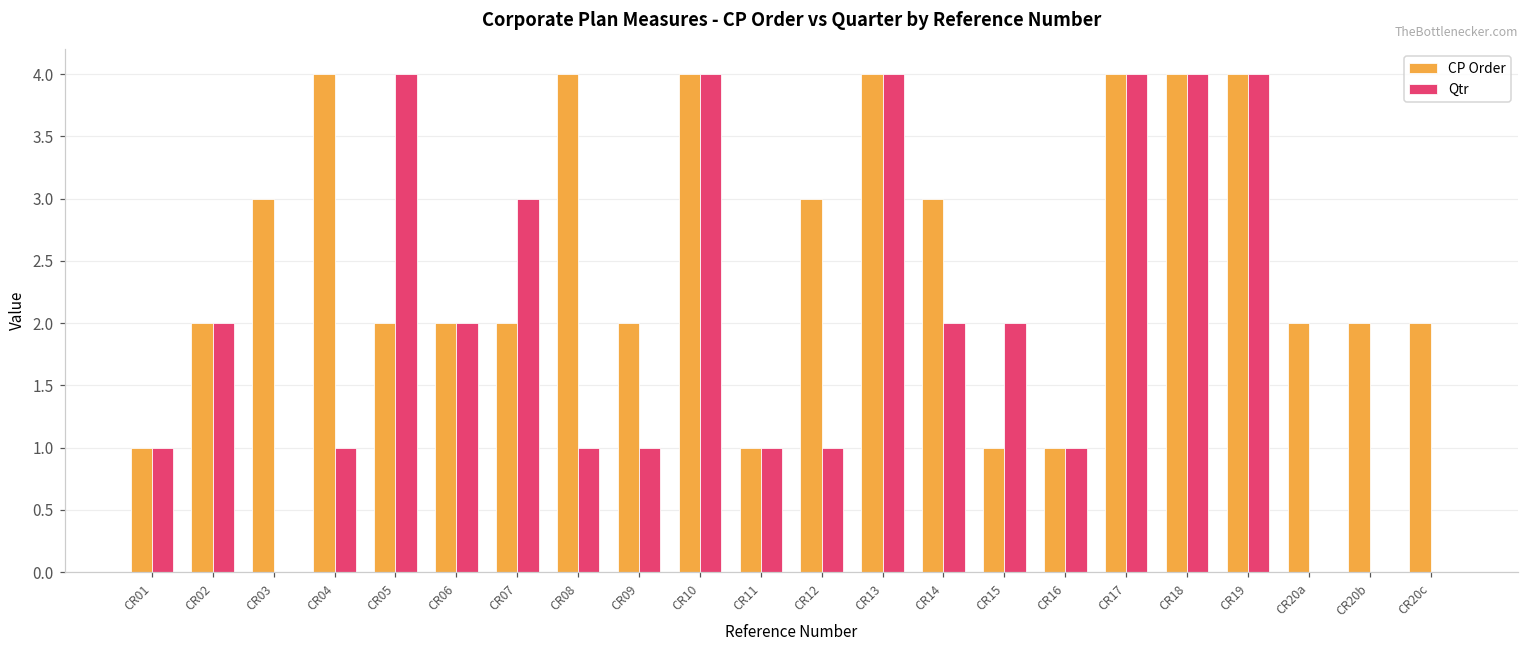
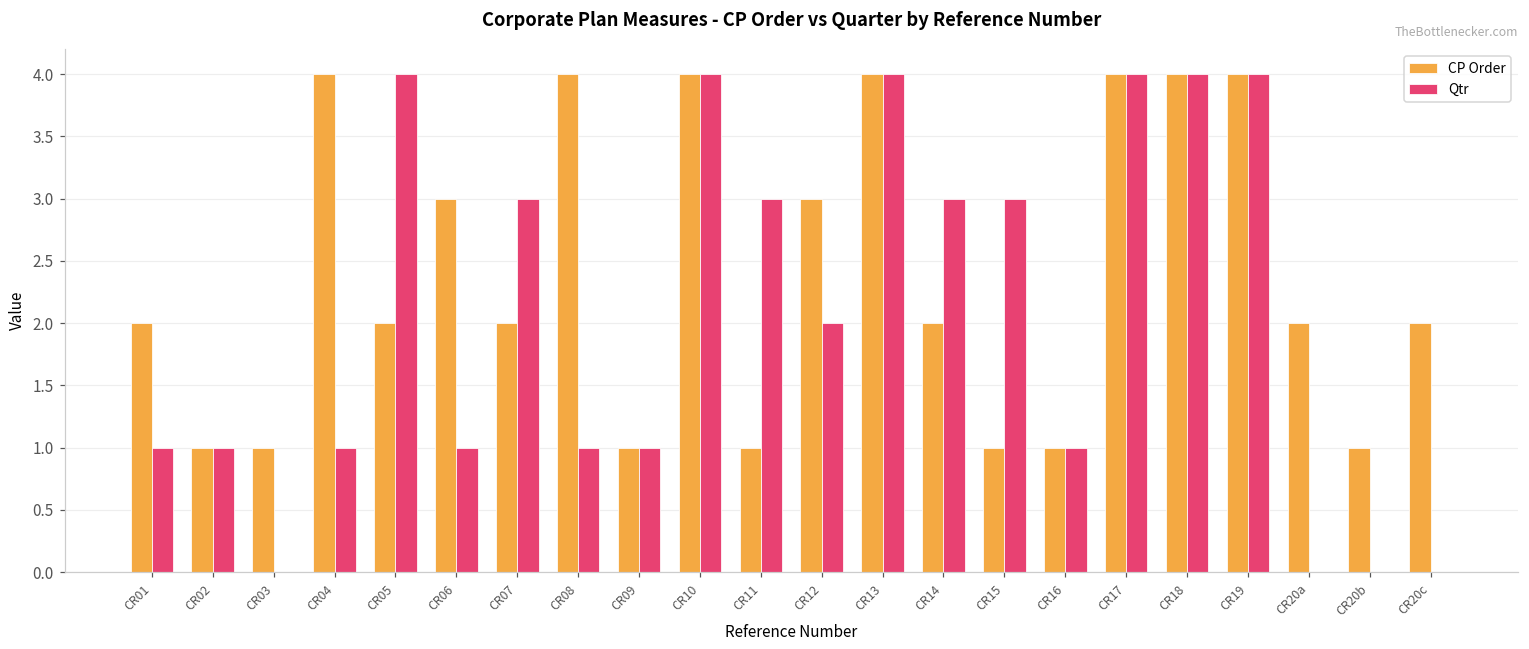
  {
    "CP Order": {
-     "CR01": 1,
-     "CR02": 2,
-     "CR03": 3,
+     "CR01": 2,
+     "CR02": 1,
+     "CR03": 1,
      "CR04": 4,
      "CR05": 2,
-     "CR06": 2,
+     "CR06": 3,
      "CR07": 2,
      "CR08": 4,
-     "CR09": 2,
+     "CR09": 1,
      "CR10": 4,
      "CR11": 1,
      "CR12": 3,
      "CR13": 4,
-     "CR14": 3,
+     "CR14": 2,
      "CR15": 1,
      "CR16": 1,
      "CR17": 4,
      "CR18": 4,
      "CR19": 4,
      "CR20a": 2,
-     "CR20b": 2,
+     "CR20b": 1,
      "CR20c": 2
    },
    "Qtr": {
      "CR01": 1,
-     "CR02": 2,
+     "CR02": 1,
      "CR03": 0,
      "CR04": 1,
      "CR05": 4,
-     "CR06": 2,
+     "CR06": 1,
      "CR07": 3,
      "CR08": 1,
      "CR09": 1,
      "CR10": 4,
-     "CR11": 1,
-     "CR12": 1,
+     "CR11": 3,
+     "CR12": 2,
      "CR13": 4,
-     "CR14": 2,
-     "CR15": 2,
+     "CR14": 3,
+     "CR15": 3,
      "CR16": 1,
      "CR17": 4,
      "CR18": 4,
      "CR19": 4,
      "CR20a": 0,
      "CR20b": 0,
      "CR20c": 0
    }
  }
